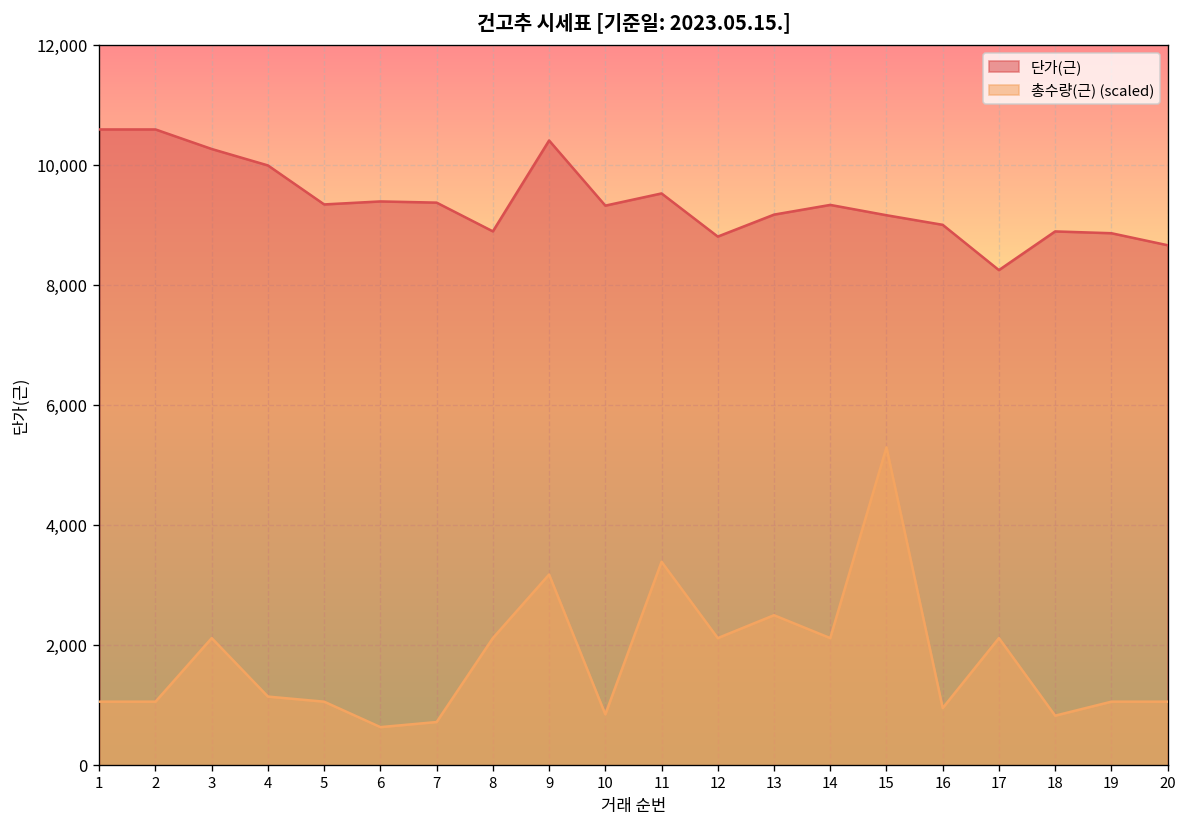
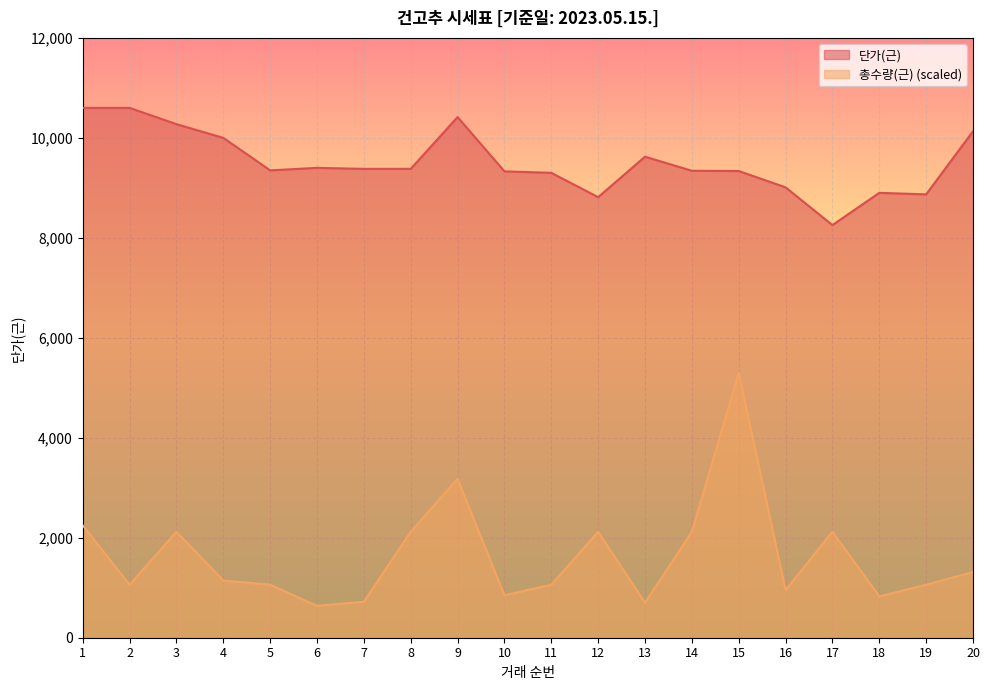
  {
    "단가(근)": {
      "1": "10,600",
      "2": "10,600",
      "3": "10,300",
      "4": "10,000",
      "5": "9,400",
      "6": "9,400",
      "7": "9,400",
-     "8": "8,900",
+     "8": "9,400",
      "9": "10,400",
      "10": "9,300",
-     "11": "9,500",
+     "11": "9,300",
      "12": "8,800",
-     "13": "9,200",
+     "13": "9,600",
      "14": "9,300",
-     "15": "9,200",
+     "15": "9,300",
      "16": "9,000",
      "17": "8,300",
      "18": "8,900",
      "19": "8,900",
-     "20": "8,700"
+     "20": "10,100"
    },
    "총수량(근) (scaled)": {
-     "1": "1,100",
+     "1": "2,200",
      "2": "1,100",
      "3": "2,100",
      "4": "1,100",
      "5": "1,100",
      "6": "600",
      "7": "700",
      "8": "2,100",
      "9": "3,200",
      "10": "800",
-     "11": "3,400",
+     "11": "1,100",
      "12": "2,100",
-     "13": "2,500",
+     "13": "700",
      "14": "2,100",
      "15": "5,300",
      "16": "1,000",
      "17": "2,100",
      "18": "800",
      "19": "1,100",
-     "20": "1,100"
+     "20": "1,300"
    }
  }
